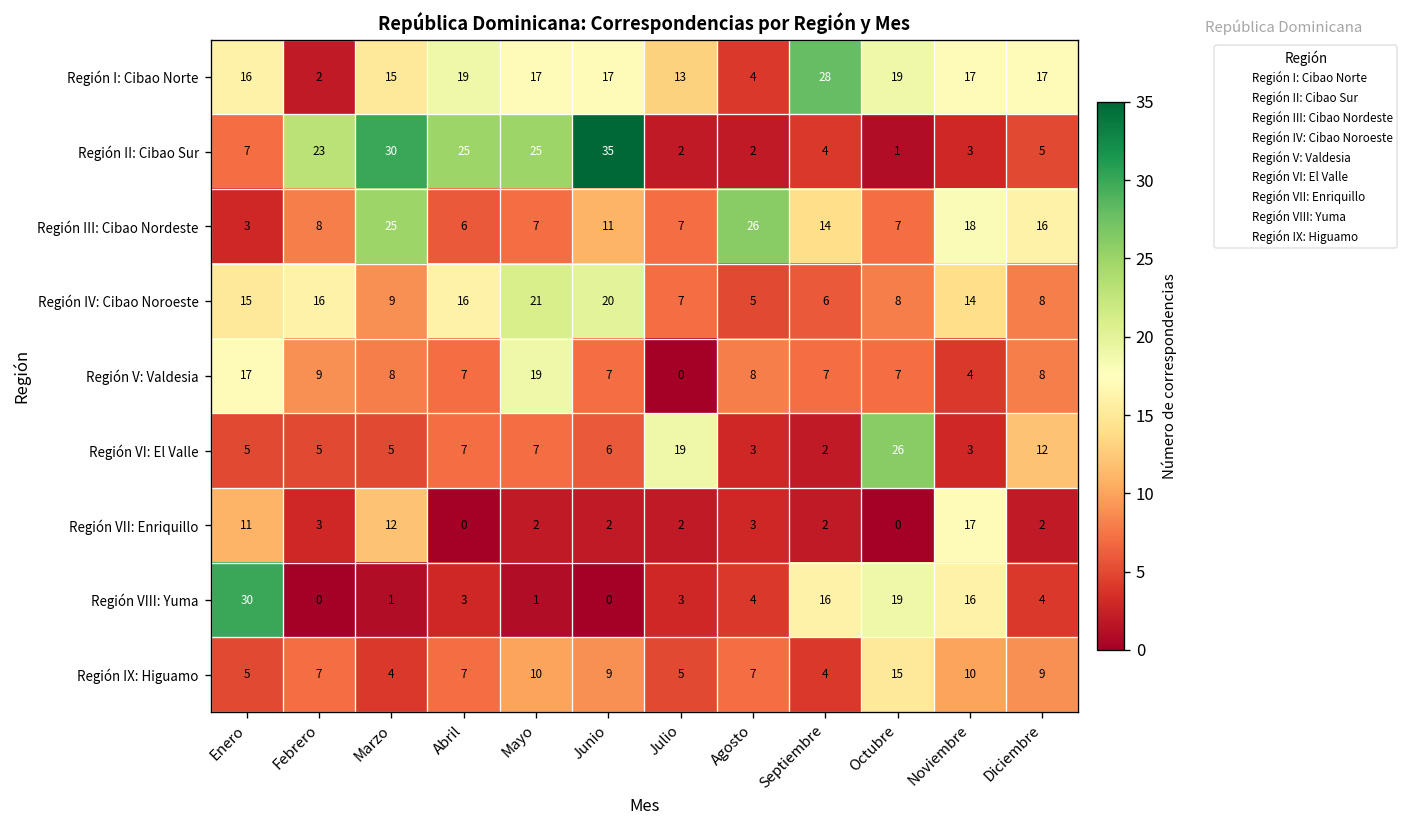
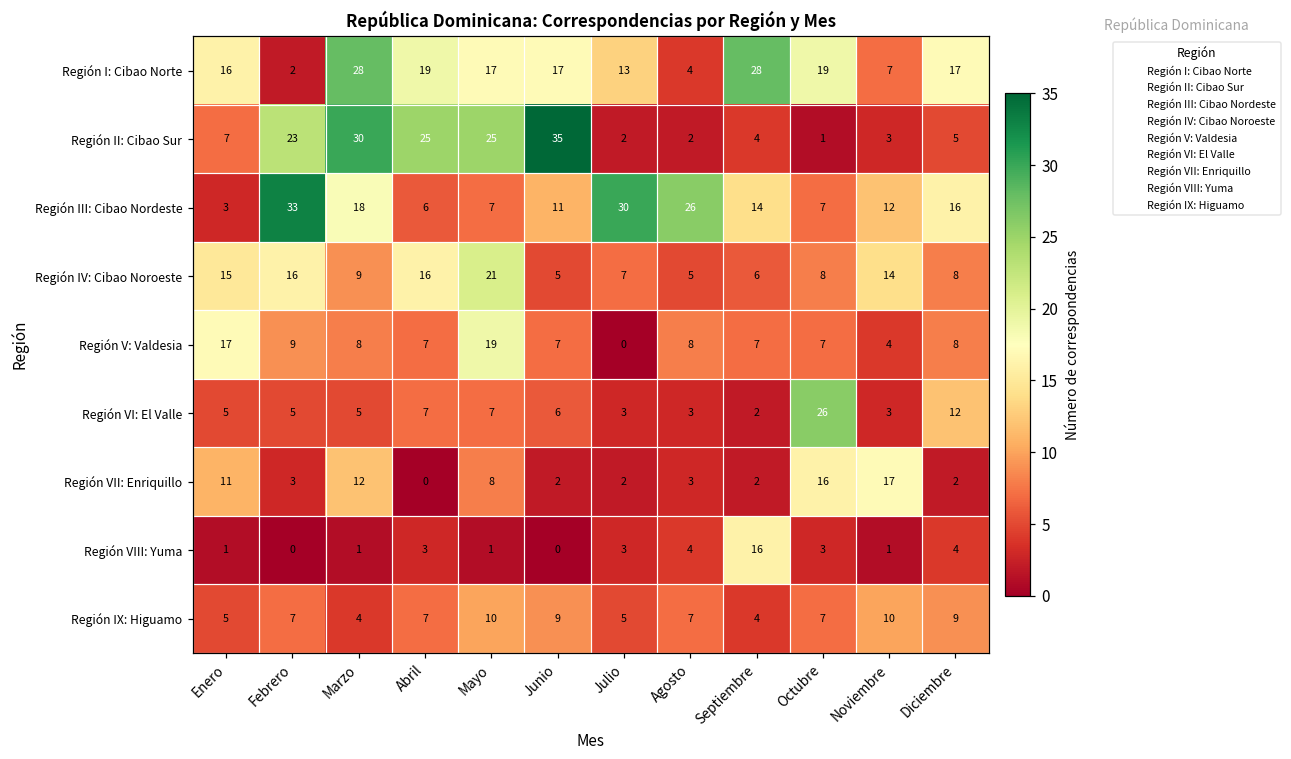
  {
    "Región I: Cibao Norte": {
      "Enero": 16,
      "Febrero": 2,
-     "Marzo": 15,
+     "Marzo": 28,
      "Abril": 19,
      "Mayo": 17,
      "Junio": 17,
      "Julio": 13,
      "Agosto": 4,
      "Septiembre": 28,
      "Octubre": 19,
-     "Noviembre": 17,
+     "Noviembre": 7,
      "Diciembre": 17
    },
    "Región II: Cibao Sur": {
      "Enero": 7,
      "Febrero": 23,
      "Marzo": 30,
      "Abril": 25,
      "Mayo": 25,
      "Junio": 35,
      "Julio": 2,
      "Agosto": 2,
      "Septiembre": 4,
      "Octubre": 1,
      "Noviembre": 3,
      "Diciembre": 5
    },
    "Región III: Cibao Nordeste": {
      "Enero": 3,
-     "Febrero": 8,
-     "Marzo": 25,
+     "Febrero": 33,
+     "Marzo": 18,
      "Abril": 6,
      "Mayo": 7,
      "Junio": 11,
-     "Julio": 7,
+     "Julio": 30,
      "Agosto": 26,
      "Septiembre": 14,
      "Octubre": 7,
-     "Noviembre": 18,
+     "Noviembre": 12,
      "Diciembre": 16
    },
    "Región IV: Cibao Noroeste": {
      "Enero": 15,
      "Febrero": 16,
      "Marzo": 9,
      "Abril": 16,
      "Mayo": 21,
-     "Junio": 20,
+     "Junio": 5,
      "Julio": 7,
      "Agosto": 5,
      "Septiembre": 6,
      "Octubre": 8,
      "Noviembre": 14,
      "Diciembre": 8
    },
    "Región V: Valdesia": {
      "Enero": 17,
      "Febrero": 9,
      "Marzo": 8,
      "Abril": 7,
      "Mayo": 19,
      "Junio": 7,
      "Julio": 0,
      "Agosto": 8,
      "Septiembre": 7,
      "Octubre": 7,
      "Noviembre": 4,
      "Diciembre": 8
    },
    "Región VI: El Valle": {
      "Enero": 5,
      "Febrero": 5,
      "Marzo": 5,
      "Abril": 7,
      "Mayo": 7,
      "Junio": 6,
-     "Julio": 19,
+     "Julio": 3,
      "Agosto": 3,
      "Septiembre": 2,
      "Octubre": 26,
      "Noviembre": 3,
      "Diciembre": 12
    },
    "Región VII: Enriquillo": {
      "Enero": 11,
      "Febrero": 3,
      "Marzo": 12,
      "Abril": 0,
-     "Mayo": 2,
+     "Mayo": 8,
      "Junio": 2,
      "Julio": 2,
      "Agosto": 3,
      "Septiembre": 2,
-     "Octubre": 0,
+     "Octubre": 16,
      "Noviembre": 17,
      "Diciembre": 2
    },
    "Región VIII: Yuma": {
-     "Enero": 30,
+     "Enero": 1,
      "Febrero": 0,
      "Marzo": 1,
      "Abril": 3,
      "Mayo": 1,
      "Junio": 0,
      "Julio": 3,
      "Agosto": 4,
      "Septiembre": 16,
-     "Octubre": 19,
-     "Noviembre": 16,
+     "Octubre": 3,
+     "Noviembre": 1,
      "Diciembre": 4
    },
    "Región IX: Higuamo": {
      "Enero": 5,
      "Febrero": 7,
      "Marzo": 4,
      "Abril": 7,
      "Mayo": 10,
      "Junio": 9,
      "Julio": 5,
      "Agosto": 7,
      "Septiembre": 4,
-     "Octubre": 15,
+     "Octubre": 7,
      "Noviembre": 10,
      "Diciembre": 9
    }
  }
